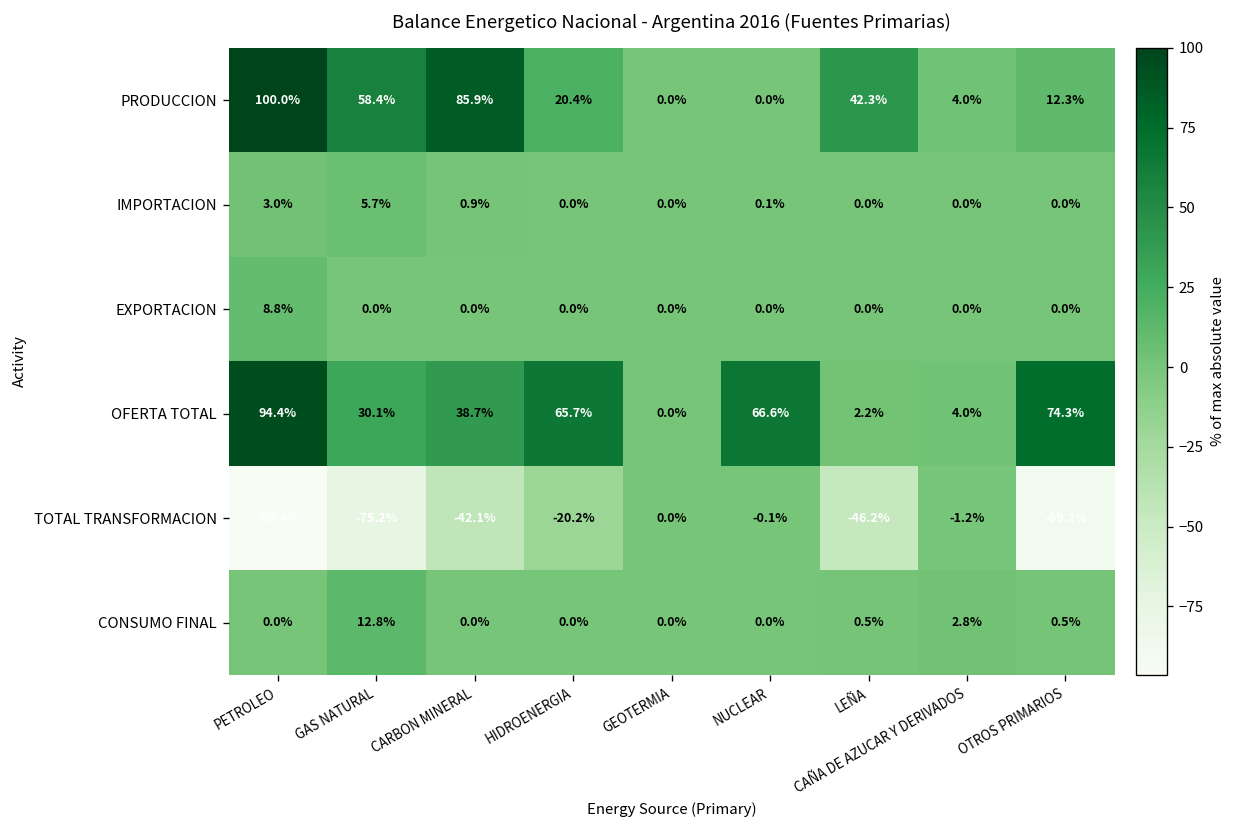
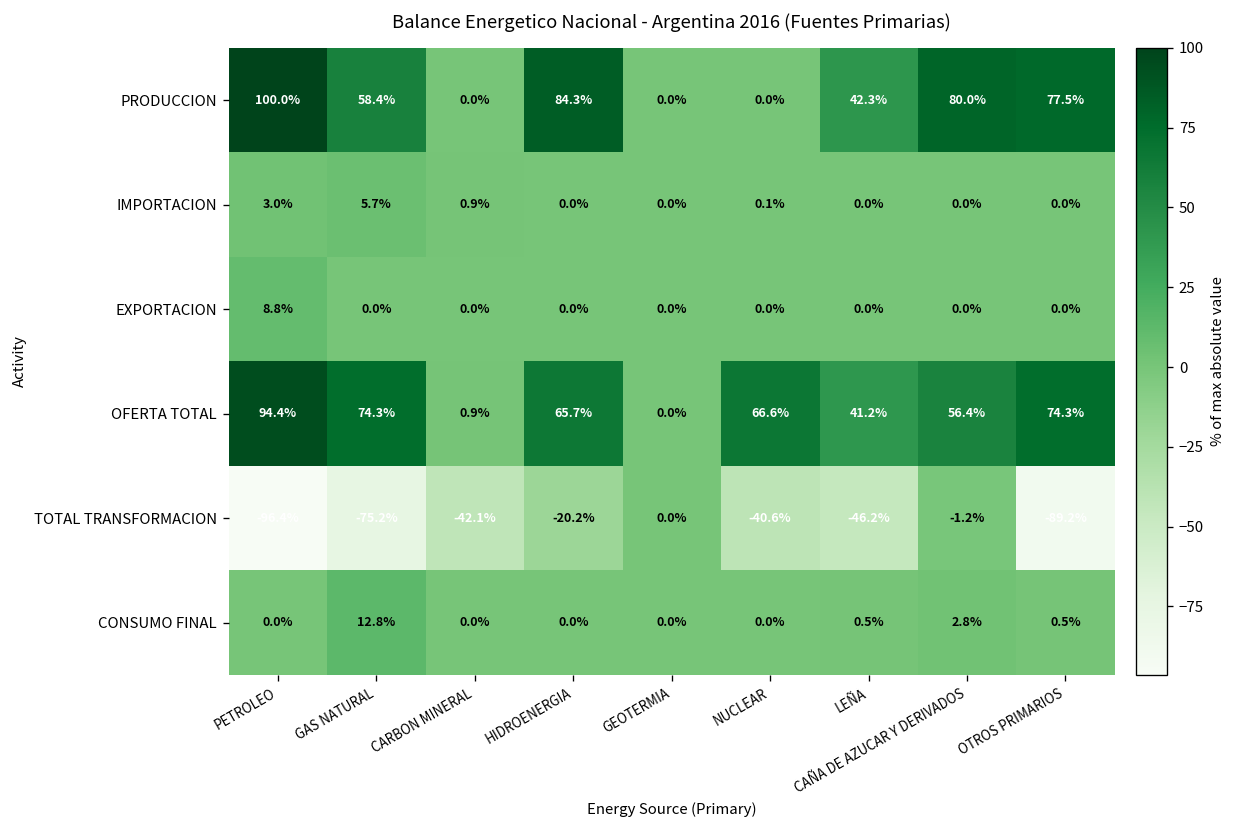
  {
    "PRODUCCION": {
      "PETROLEO": "100.0%",
      "GAS NATURAL": "58.4%",
-     "CARBON MINERAL": "85.9%",
-     "HIDROENERGIA": "20.4%",
+     "CARBON MINERAL": "0.0%",
+     "HIDROENERGIA": "84.3%",
      "GEOTERMIA": "0.0%",
      "NUCLEAR": "0.0%",
      "LEÑA": "42.3%",
-     "CAÑA DE AZUCAR Y DERIVADOS": "4.0%",
-     "OTROS PRIMARIOS": "12.3%"
+     "CAÑA DE AZUCAR Y DERIVADOS": "80.0%",
+     "OTROS PRIMARIOS": "77.5%"
    },
    "IMPORTACION": {
      "PETROLEO": "3.0%",
      "GAS NATURAL": "5.7%",
      "CARBON MINERAL": "0.9%",
      "HIDROENERGIA": "0.0%",
      "GEOTERMIA": "0.0%",
      "NUCLEAR": "0.1%",
      "LEÑA": "0.0%",
      "CAÑA DE AZUCAR Y DERIVADOS": "0.0%",
      "OTROS PRIMARIOS": "0.0%"
    },
    "EXPORTACION": {
      "PETROLEO": "8.8%",
      "GAS NATURAL": "0.0%",
      "CARBON MINERAL": "0.0%",
      "HIDROENERGIA": "0.0%",
      "GEOTERMIA": "0.0%",
      "NUCLEAR": "0.0%",
      "LEÑA": "0.0%",
      "CAÑA DE AZUCAR Y DERIVADOS": "0.0%",
      "OTROS PRIMARIOS": "0.0%"
    },
    "OFERTA TOTAL": {
      "PETROLEO": "94.4%",
-     "GAS NATURAL": "30.1%",
-     "CARBON MINERAL": "38.7%",
+     "GAS NATURAL": "74.3%",
+     "CARBON MINERAL": "0.9%",
      "HIDROENERGIA": "65.7%",
      "GEOTERMIA": "0.0%",
      "NUCLEAR": "66.6%",
-     "LEÑA": "2.2%",
-     "CAÑA DE AZUCAR Y DERIVADOS": "4.0%",
+     "LEÑA": "41.2%",
+     "CAÑA DE AZUCAR Y DERIVADOS": "56.4%",
      "OTROS PRIMARIOS": "74.3%"
    },
    "TOTAL TRANSFORMACION": {
      "CARBON MINERAL": "-42.1%",
      "HIDROENERGIA": "-20.2%",
      "GEOTERMIA": "0.0%",
-     "NUCLEAR": "-0.1%",
+     "NUCLEAR": "-40.6%",
      "LEÑA": "-46.2%",
      "CAÑA DE AZUCAR Y DERIVADOS": "-1.2%"
    },
    "CONSUMO FINAL": {
      "PETROLEO": "0.0%",
      "GAS NATURAL": "12.8%",
      "CARBON MINERAL": "0.0%",
      "HIDROENERGIA": "0.0%",
      "GEOTERMIA": "0.0%",
      "NUCLEAR": "0.0%",
      "LEÑA": "0.5%",
      "CAÑA DE AZUCAR Y DERIVADOS": "2.8%",
      "OTROS PRIMARIOS": "0.5%"
    }
  }
